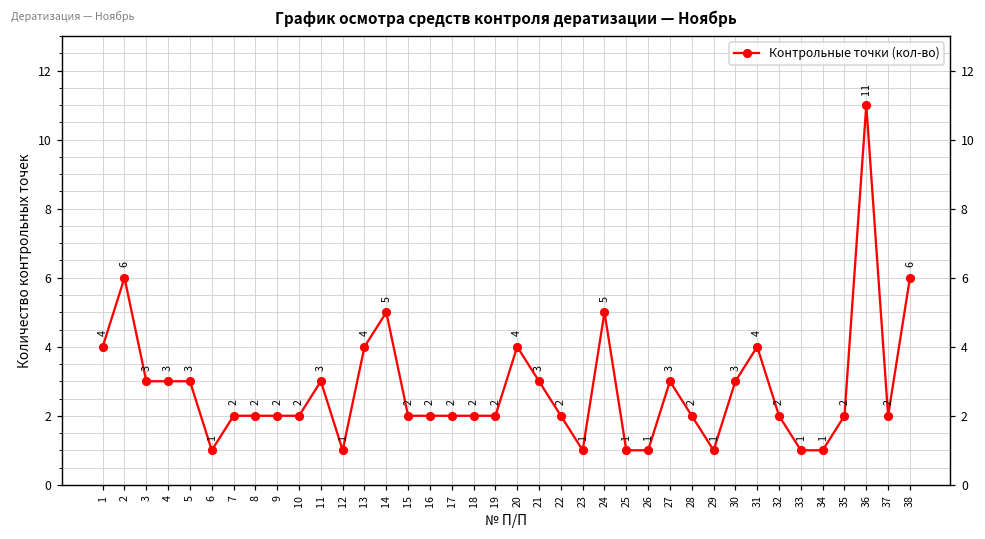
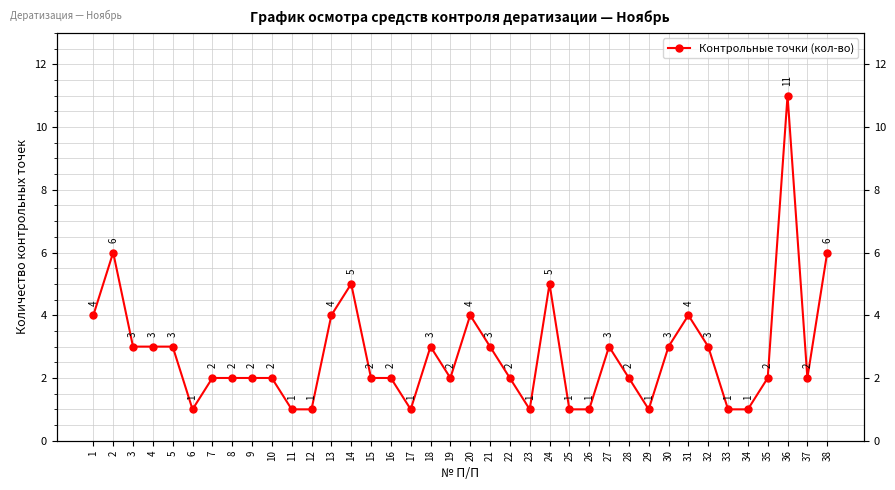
  {
    "1": 4,
    "2": 6,
    "3": 3,
    "4": 3,
    "5": 3,
    "6": 1,
    "7": 2,
    "8": 2,
    "9": 2,
    "10": 2,
-   "11": 3,
+   "11": 1,
    "12": 1,
    "13": 4,
    "14": 5,
    "15": 2,
    "16": 2,
-   "17": 2,
-   "18": 2,
+   "17": 1,
+   "18": 3,
    "19": 2,
    "20": 4,
    "21": 3,
    "22": 2,
    "23": 1,
    "24": 5,
    "25": 1,
    "26": 1,
    "27": 3,
    "28": 2,
    "29": 1,
    "30": 3,
    "31": 4,
-   "32": 2,
+   "32": 3,
    "33": 1,
    "34": 1,
    "35": 2,
    "36": 11,
    "37": 2,
    "38": 6
  }
